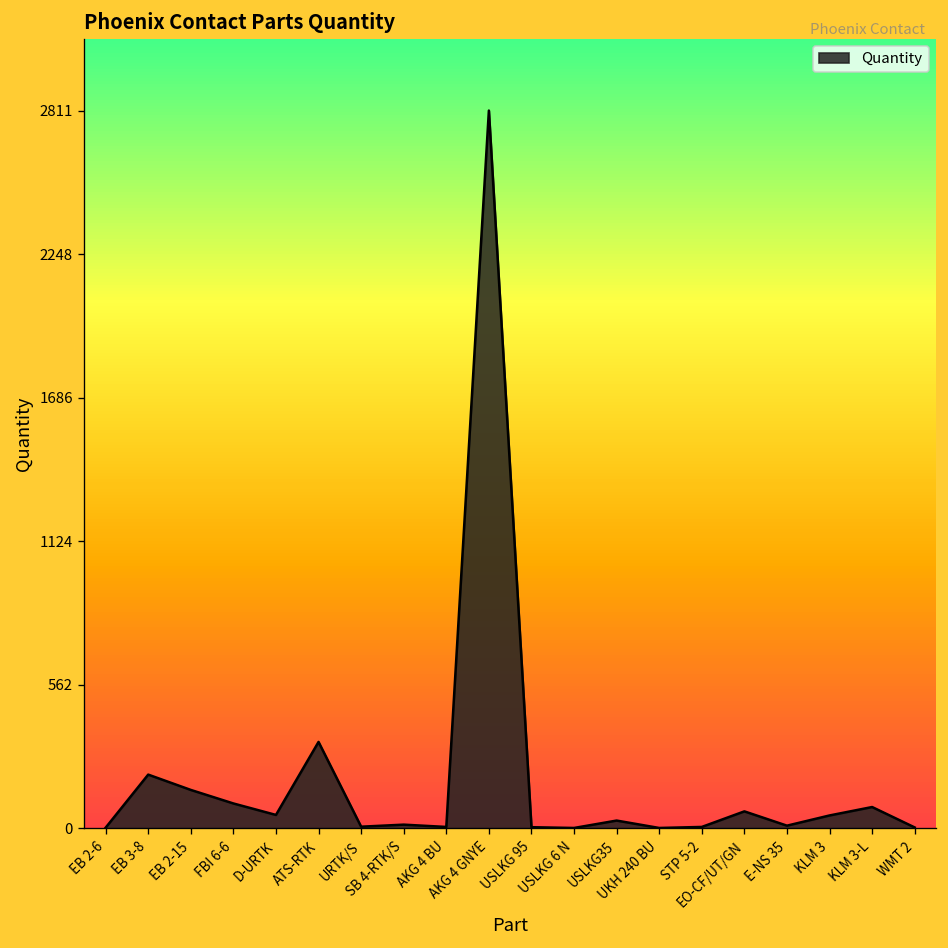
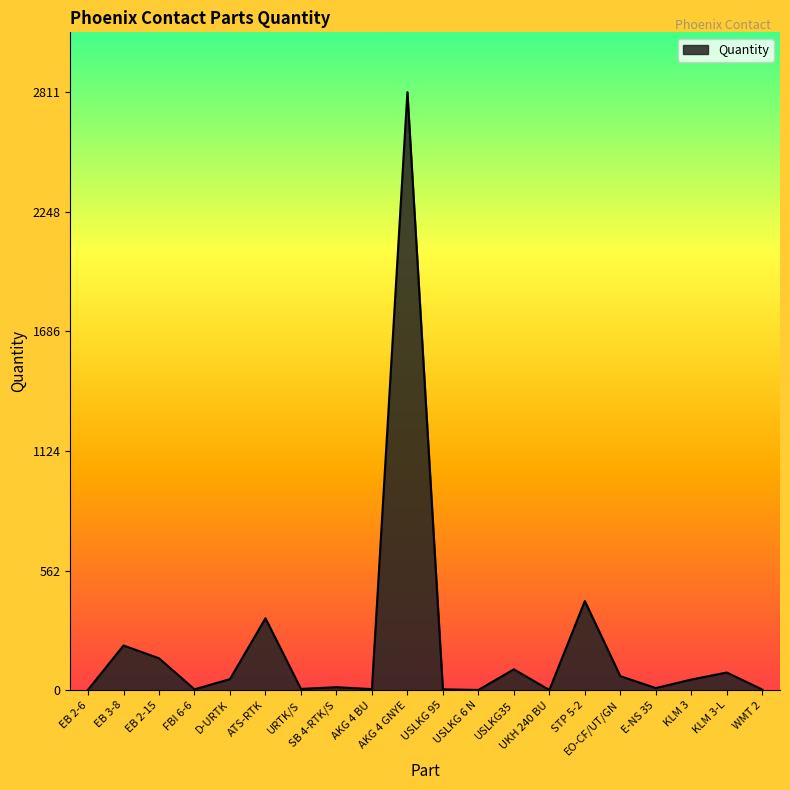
  {
    "EB 2-6": 0,
    "EB 3-8": 210,
    "EB 2-15": 150,
-   "FBI 6-6": 100,
+   "FBI 6-6": 0,
    "D-URTK": 50,
    "ATS-RTK": 340,
    "URTK/S": 10,
    "SB 4-RTK/S": 10,
    "AKG 4 BU": 10,
    "AKG 4 GNYE": 2810,
    "USLKG 95": 0,
    "USLKG 6 N": 0,
-   "USLKG35": 30,
+   "USLKG35": 100,
    "UKH 240 BU": 0,
-   "STP 5-2": 10,
+   "STP 5-2": 420,
    "EO-CF/UT/GN": 70,
    "E-NS 35": 10,
    "KLM 3": 50,
    "KLM 3-L": 80,
    "WMT 2": 0
  }
